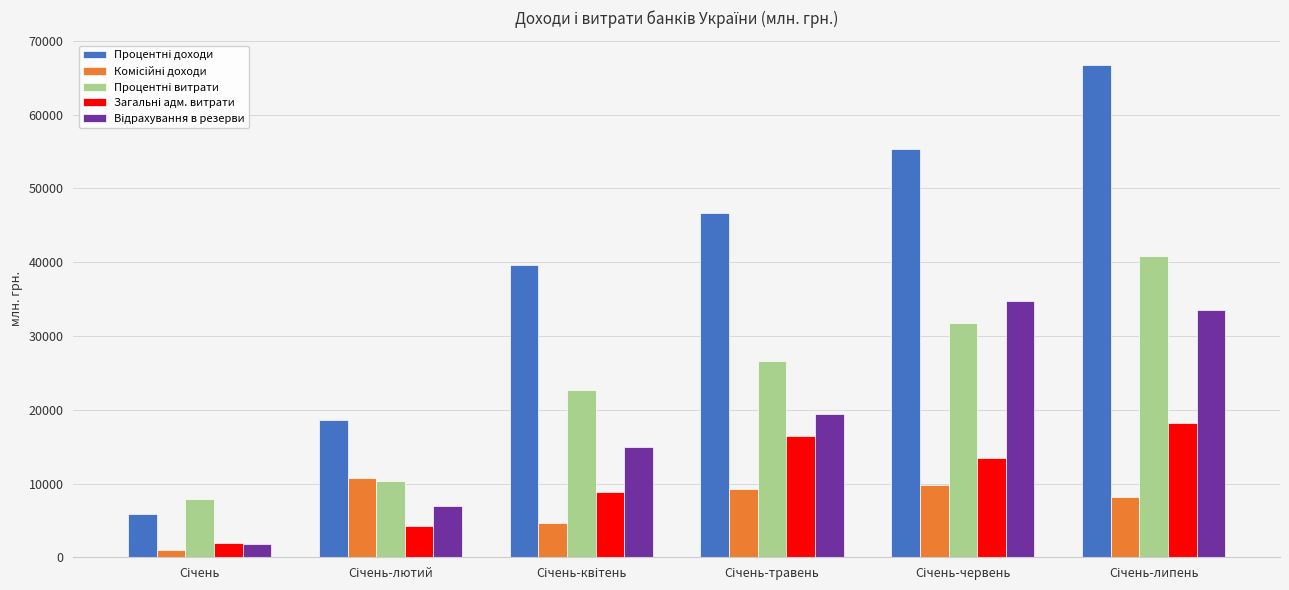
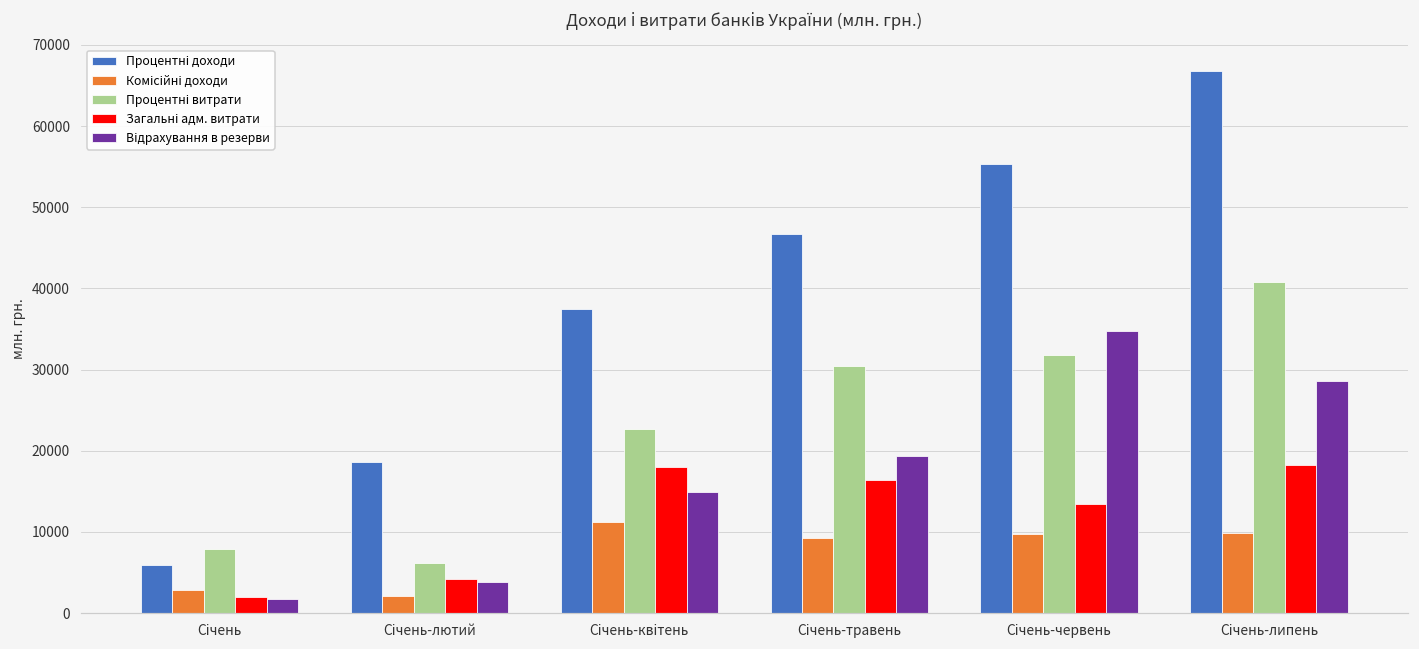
  {
    "Процентні доходи": {
      "Січень": 6000,
      "Січень-лютий": 19000,
-     "Січень-квітень": 40000,
+     "Січень-квітень": 37000,
      "Січень-травень": 47000,
      "Січень-червень": 55000,
      "Січень-липень": 67000
    },
    "Комісійні доходи": {
-     "Січень": 1000,
-     "Січень-лютий": 11000,
-     "Січень-квітень": 5000,
+     "Січень": 3000,
+     "Січень-лютий": 2000,
+     "Січень-квітень": 11000,
      "Січень-травень": 9000,
      "Січень-червень": 10000,
-     "Січень-липень": 8000
+     "Січень-липень": 10000
    },
    "Процентні витрати": {
      "Січень": 8000,
-     "Січень-лютий": 10000,
+     "Січень-лютий": 6000,
      "Січень-квітень": 23000,
-     "Січень-травень": 27000,
+     "Січень-травень": 30000,
      "Січень-червень": 32000,
      "Січень-липень": 41000
    },
    "Загальні адм. витрати": {
      "Січень": 2000,
      "Січень-лютий": 4000,
-     "Січень-квітень": 9000,
+     "Січень-квітень": 18000,
      "Січень-травень": 16000,
      "Січень-червень": 13000,
      "Січень-липень": 18000
    },
    "Відрахування в резерви": {
      "Січень": 2000,
-     "Січень-лютий": 7000,
+     "Січень-лютий": 4000,
      "Січень-квітень": 15000,
      "Січень-травень": 19000,
      "Січень-червень": 35000,
-     "Січень-липень": 34000
+     "Січень-липень": 29000
    }
  }
